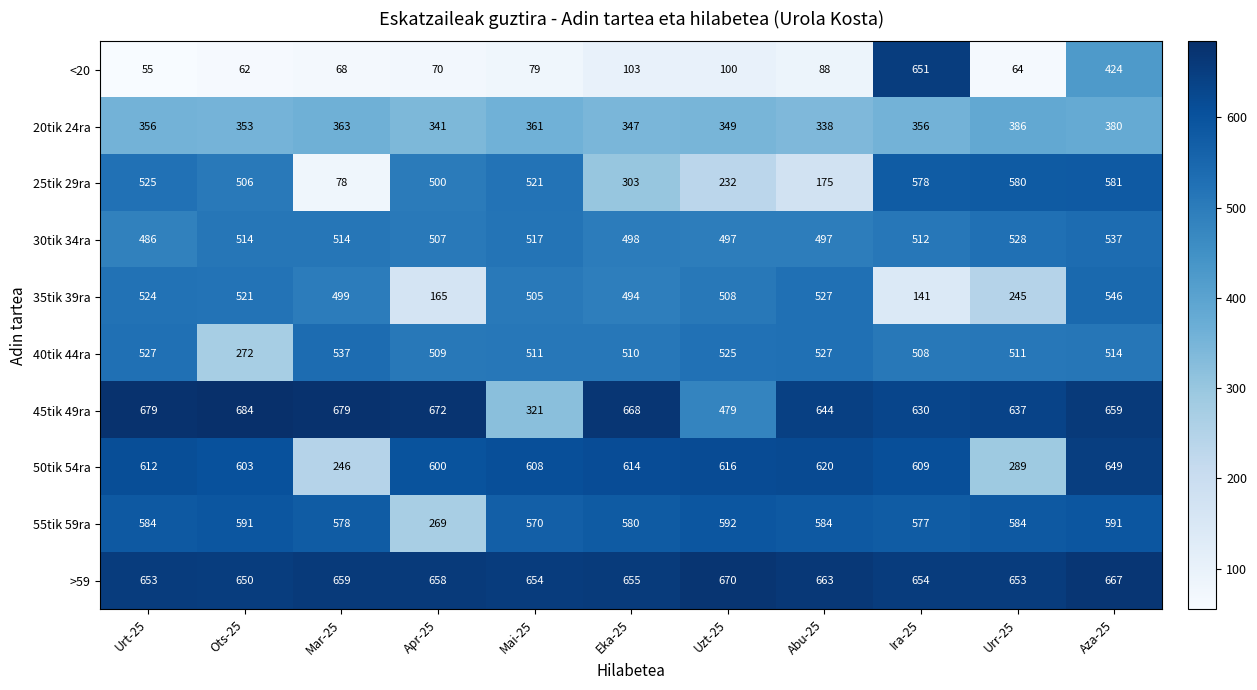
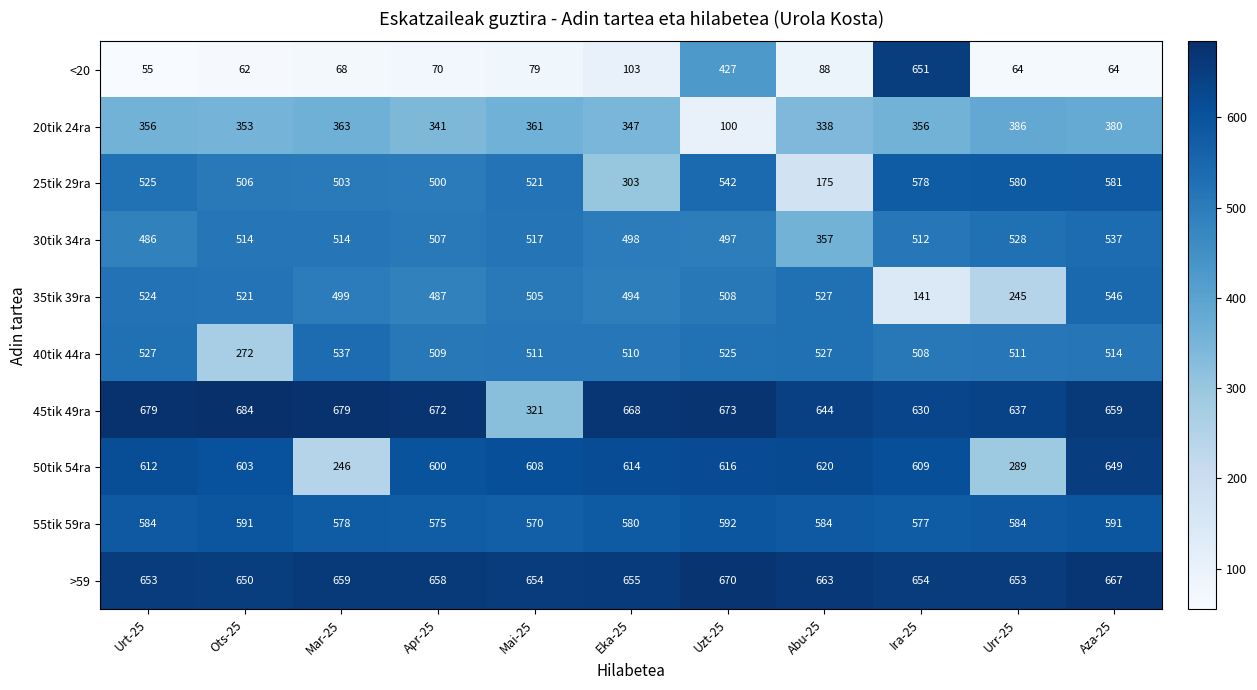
  {
    "<20": {
      "Urt-25": 55,
      "Ots-25": 62,
      "Mar-25": 68,
      "Apr-25": 70,
      "Mai-25": 79,
      "Eka-25": 103,
-     "Uzt-25": 100,
+     "Uzt-25": 427,
      "Abu-25": 88,
      "Ira-25": 651,
      "Urr-25": 64,
-     "Aza-25": 424
+     "Aza-25": 64
    },
    "20tik 24ra": {
      "Urt-25": 356,
      "Ots-25": 353,
      "Mar-25": 363,
      "Apr-25": 341,
      "Mai-25": 361,
      "Eka-25": 347,
-     "Uzt-25": 349,
+     "Uzt-25": 100,
      "Abu-25": 338,
      "Ira-25": 356,
      "Urr-25": 386,
      "Aza-25": 380
    },
    "25tik 29ra": {
      "Urt-25": 525,
      "Ots-25": 506,
-     "Mar-25": 78,
+     "Mar-25": 503,
      "Apr-25": 500,
      "Mai-25": 521,
      "Eka-25": 303,
-     "Uzt-25": 232,
+     "Uzt-25": 542,
      "Abu-25": 175,
      "Ira-25": 578,
      "Urr-25": 580,
      "Aza-25": 581
    },
    "30tik 34ra": {
      "Urt-25": 486,
      "Ots-25": 514,
      "Mar-25": 514,
      "Apr-25": 507,
      "Mai-25": 517,
      "Eka-25": 498,
      "Uzt-25": 497,
-     "Abu-25": 497,
+     "Abu-25": 357,
      "Ira-25": 512,
      "Urr-25": 528,
      "Aza-25": 537
    },
    "35tik 39ra": {
      "Urt-25": 524,
      "Ots-25": 521,
      "Mar-25": 499,
-     "Apr-25": 165,
+     "Apr-25": 487,
      "Mai-25": 505,
      "Eka-25": 494,
      "Uzt-25": 508,
      "Abu-25": 527,
      "Ira-25": 141,
      "Urr-25": 245,
      "Aza-25": 546
    },
    "40tik 44ra": {
      "Urt-25": 527,
      "Ots-25": 272,
      "Mar-25": 537,
      "Apr-25": 509,
      "Mai-25": 511,
      "Eka-25": 510,
      "Uzt-25": 525,
      "Abu-25": 527,
      "Ira-25": 508,
      "Urr-25": 511,
      "Aza-25": 514
    },
    "45tik 49ra": {
      "Urt-25": 679,
      "Ots-25": 684,
      "Mar-25": 679,
      "Apr-25": 672,
      "Mai-25": 321,
      "Eka-25": 668,
-     "Uzt-25": 479,
+     "Uzt-25": 673,
      "Abu-25": 644,
      "Ira-25": 630,
      "Urr-25": 637,
      "Aza-25": 659
    },
    "50tik 54ra": {
      "Urt-25": 612,
      "Ots-25": 603,
      "Mar-25": 246,
      "Apr-25": 600,
      "Mai-25": 608,
      "Eka-25": 614,
      "Uzt-25": 616,
      "Abu-25": 620,
      "Ira-25": 609,
      "Urr-25": 289,
      "Aza-25": 649
    },
    "55tik 59ra": {
      "Urt-25": 584,
      "Ots-25": 591,
      "Mar-25": 578,
-     "Apr-25": 269,
+     "Apr-25": 575,
      "Mai-25": 570,
      "Eka-25": 580,
      "Uzt-25": 592,
      "Abu-25": 584,
      "Ira-25": 577,
      "Urr-25": 584,
      "Aza-25": 591
    },
    ">59": {
      "Urt-25": 653,
      "Ots-25": 650,
      "Mar-25": 659,
      "Apr-25": 658,
      "Mai-25": 654,
      "Eka-25": 655,
      "Uzt-25": 670,
      "Abu-25": 663,
      "Ira-25": 654,
      "Urr-25": 653,
      "Aza-25": 667
    }
  }
